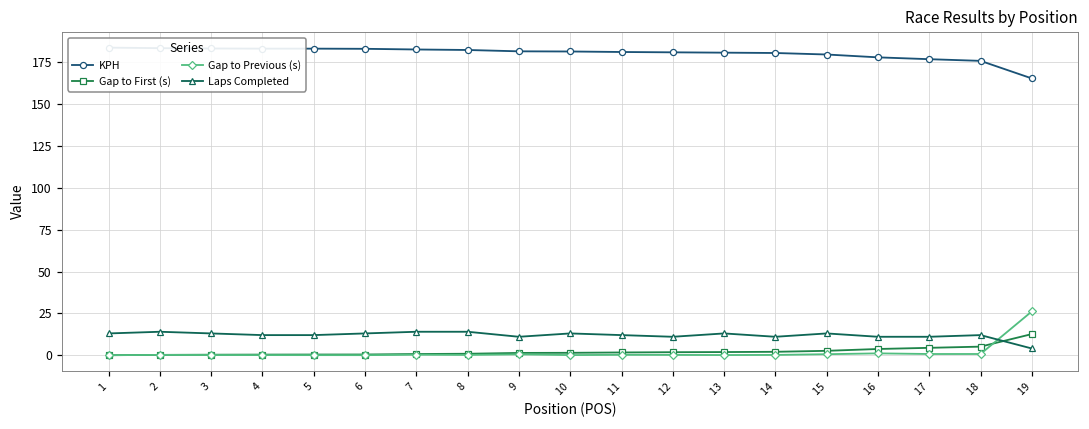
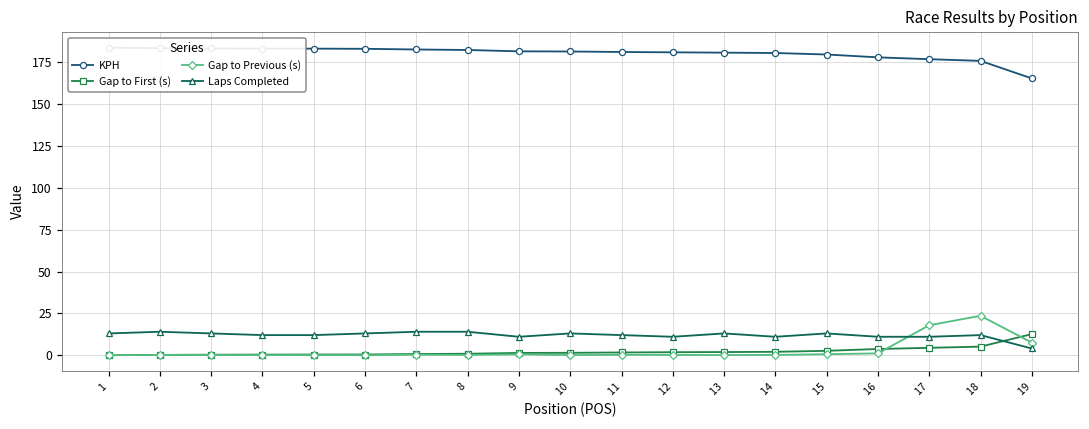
  {
    "Gap to Previous (s)": {
      "13": 0,
      "14": 0,
      "15": 1,
      "16": 1,
-     "17": 1,
-     "18": 1,
-     "19": 26
+     "17": 18,
+     "18": 24,
+     "19": 8
    }
  }
